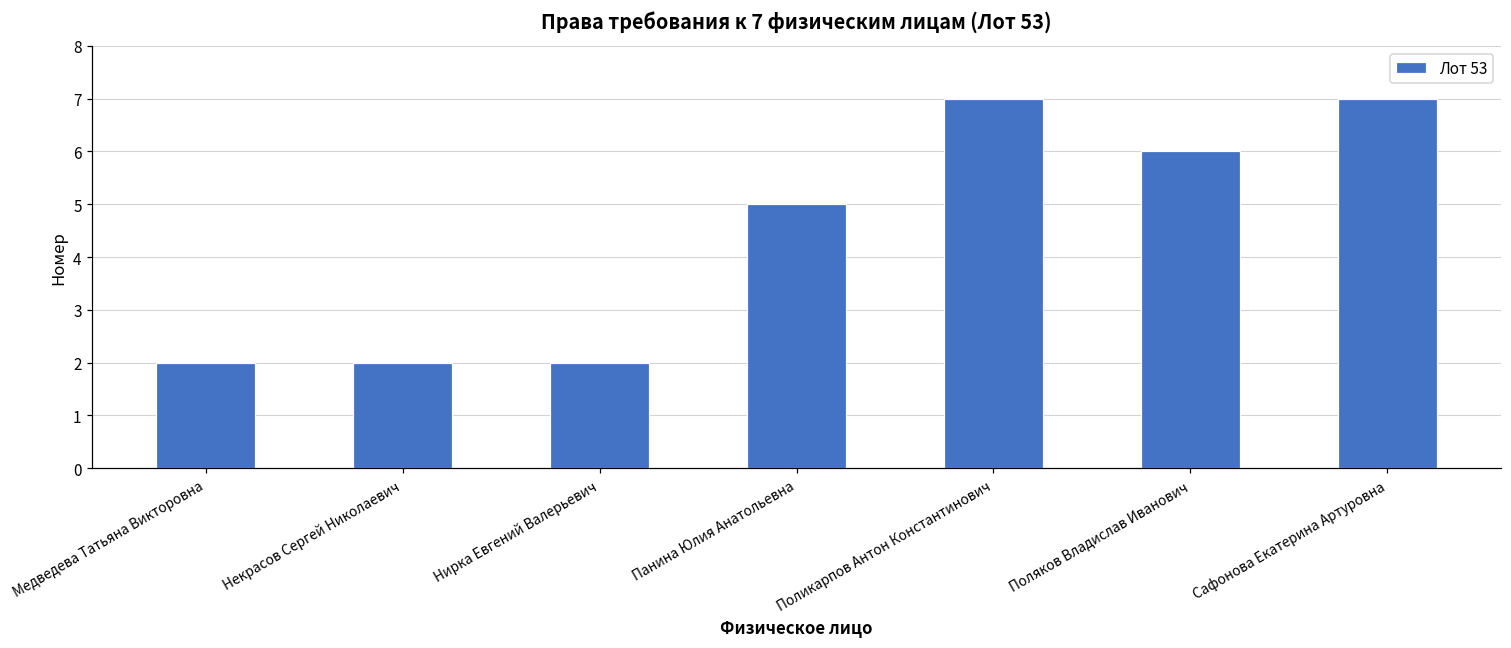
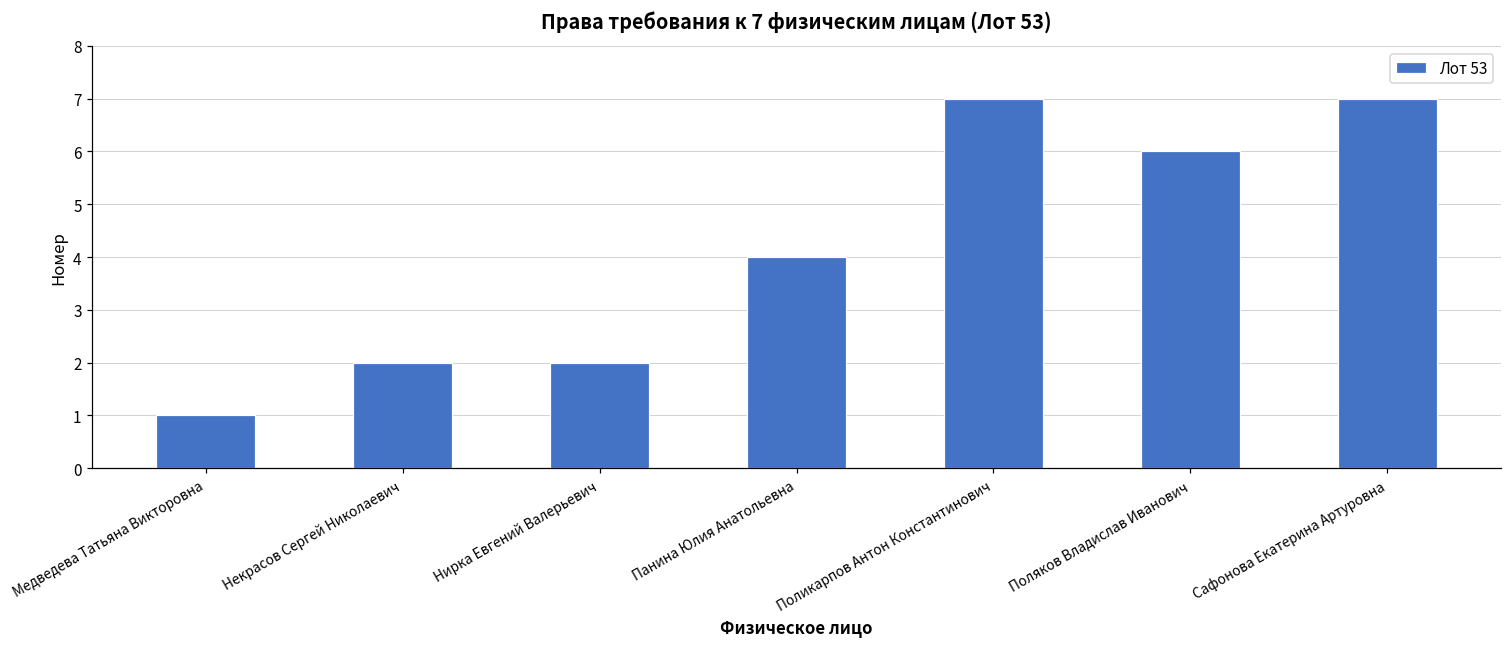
  {
-   "Медведева Татьяна Викторовна": 2,
+   "Медведева Татьяна Викторовна": 1,
    "Некрасов Сергей Николаевич": 2,
    "Нирка Евгений Валерьевич": 2,
-   "Панина Юлия Анатольевна": 5,
+   "Панина Юлия Анатольевна": 4,
    "Поликарпов Антон Константинович": 7,
    "Поляков Владислав Иванович": 6,
    "Сафонова Екатерина Артуровна": 7
  }
